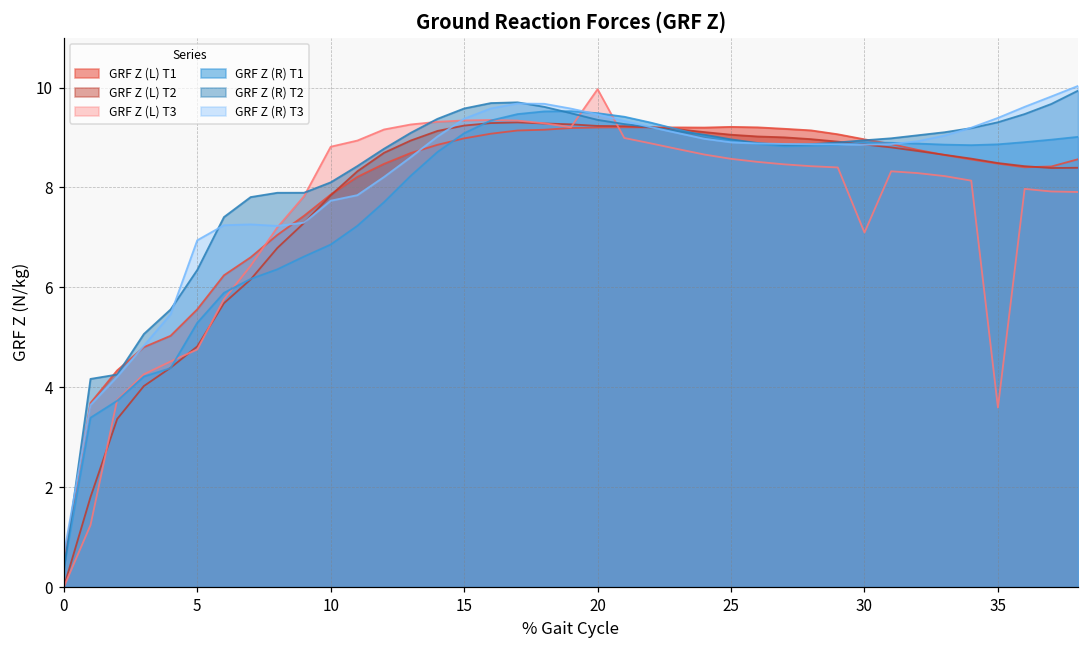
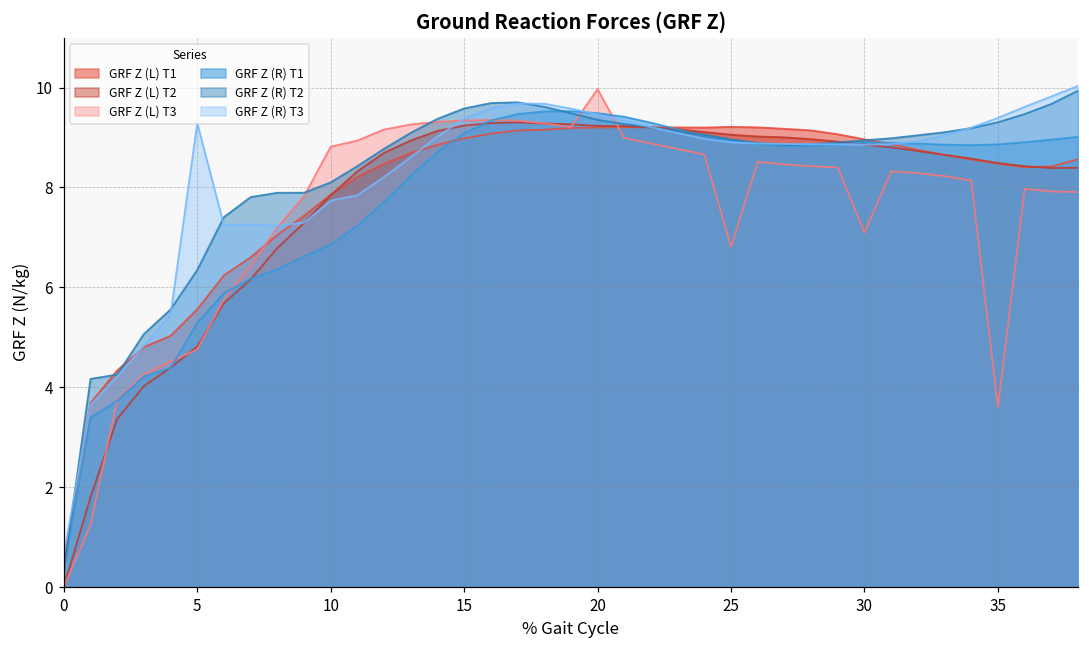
  {
    "GRF Z (L) T3": {
      "5": 4.8,
      "10": 8.8,
      "20": 10.0,
-     "25": 8.6,
+     "25": 6.8,
      "30": 7.1,
      "35": 3.6
    },
    "GRF Z (R) T3": {
      "0": 0.7,
-     "5": 6.9,
+     "5": 9.3,
      "10": 7.7,
      "35": 9.4
    }
  }
